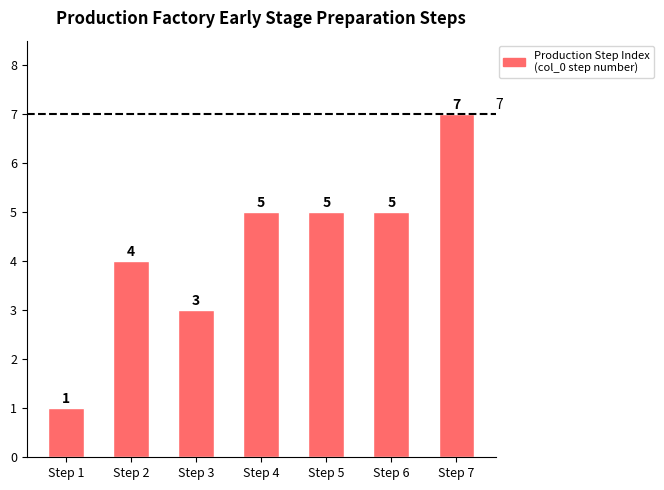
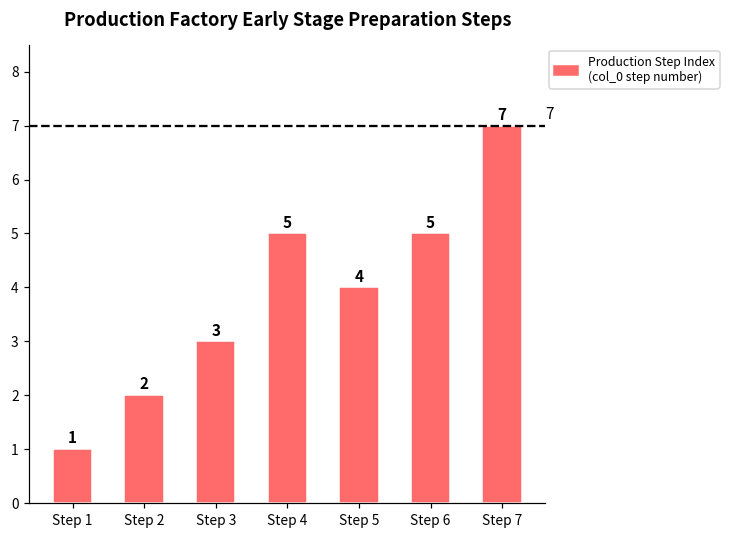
  {
    "Step 1": 1,
-   "Step 2": 4,
+   "Step 2": 2,
    "Step 3": 3,
    "Step 4": 5,
-   "Step 5": 5,
+   "Step 5": 4,
    "Step 6": 5,
    "Step 7": 7
  }
